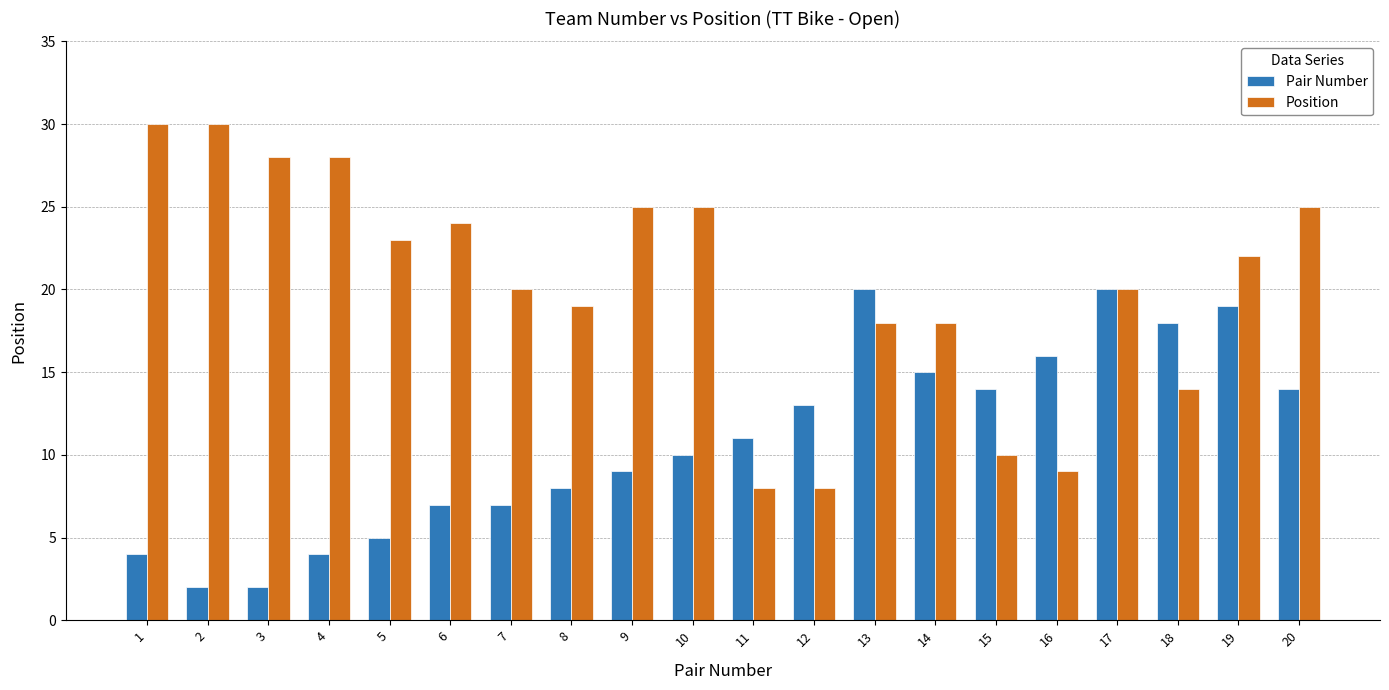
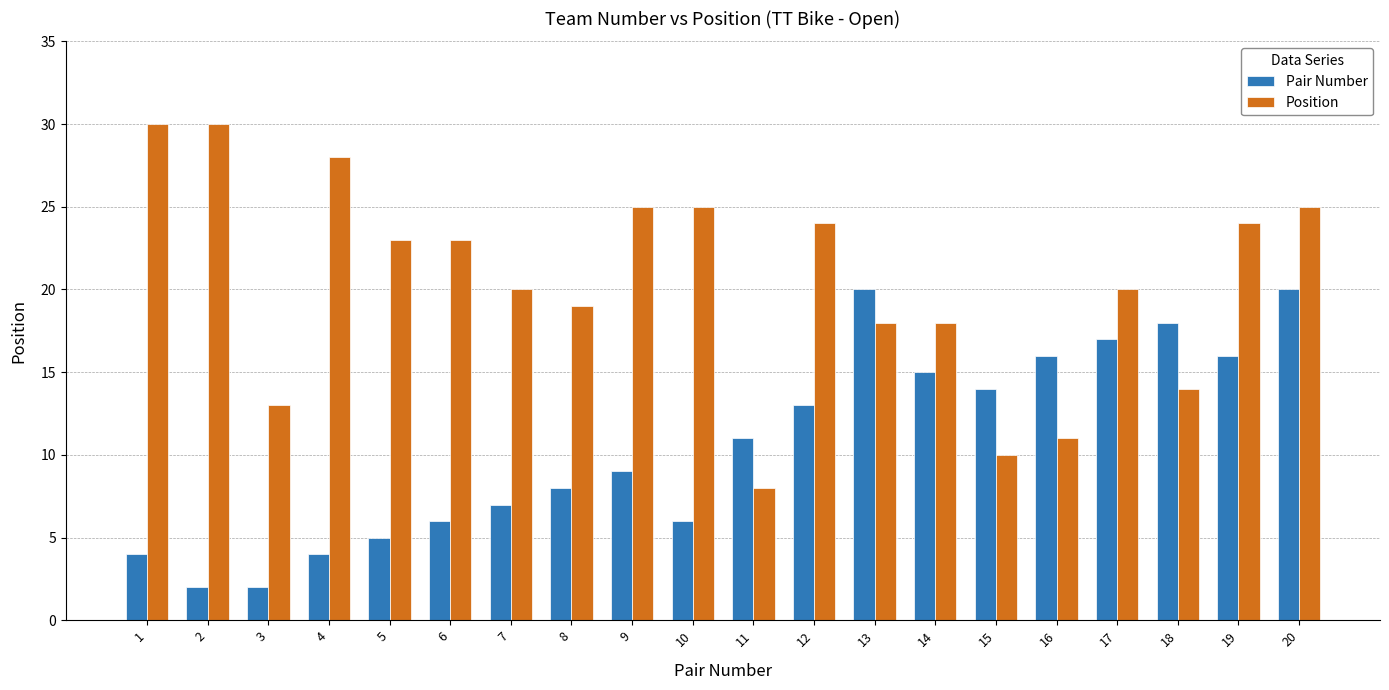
  {
    "Pair Number": {
      "1": 4,
      "2": 2,
      "3": 2,
      "4": 4,
      "5": 5,
-     "6": 7,
+     "6": 6,
      "7": 7,
      "8": 8,
      "9": 9,
-     "10": 10,
+     "10": 6,
      "11": 11,
      "12": 13,
      "13": 20,
      "14": 15,
      "15": 14,
      "16": 16,
-     "17": 20,
+     "17": 17,
      "18": 18,
-     "19": 19,
-     "20": 14
+     "19": 16,
+     "20": 20
    },
    "Position": {
      "1": 30,
      "2": 30,
-     "3": 28,
+     "3": 13,
      "4": 28,
      "5": 23,
-     "6": 24,
+     "6": 23,
      "7": 20,
      "8": 19,
      "9": 25,
      "10": 25,
      "11": 8,
-     "12": 8,
+     "12": 24,
      "13": 18,
      "14": 18,
      "15": 10,
-     "16": 9,
+     "16": 11,
      "17": 20,
      "18": 14,
-     "19": 22,
+     "19": 24,
      "20": 25
    }
  }
